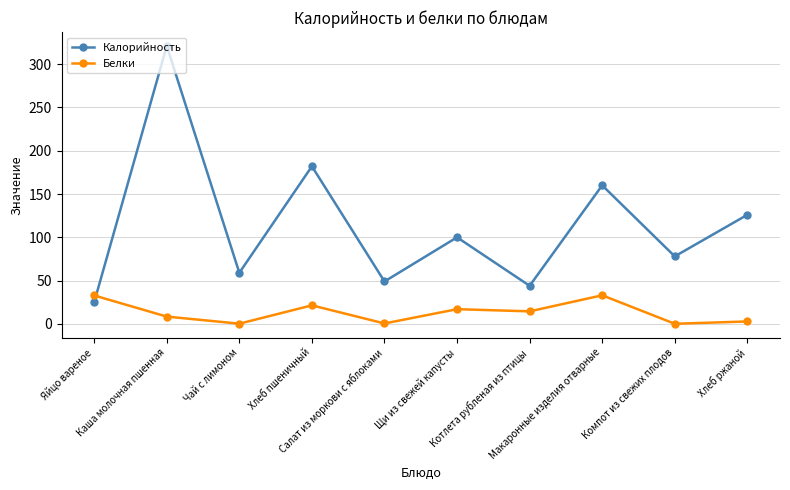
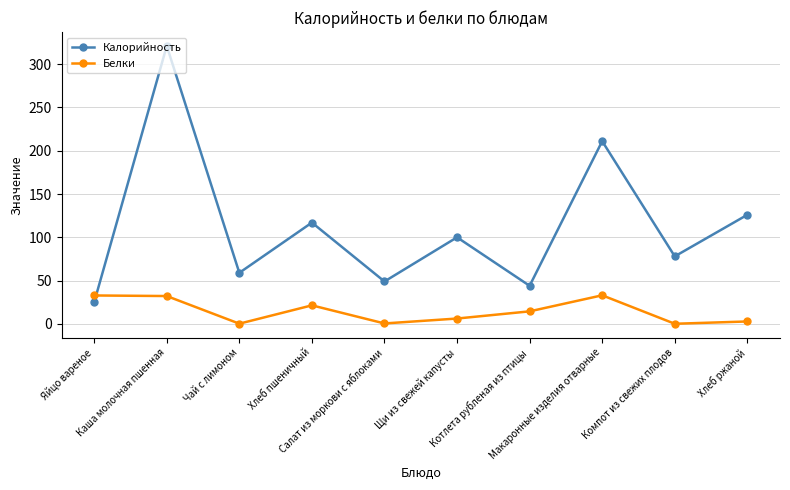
  {
    "Калорийность": {
      "Яйцо вареное": 30,
      "Чай с лимоном": 60,
-     "Хлеб пшеничный": 180,
+     "Хлеб пшеничный": 120,
      "Салат из моркови с яблоками": 50,
      "Щи из свежей капусты": 100,
      "Котлета рубленая из птицы": 40,
-     "Макаронные изделия отварные": 160,
+     "Макаронные изделия отварные": 210,
      "Компот из свежих плодов": 80,
      "Хлеб ржаной": 130
    },
    "Белки": {
      "Яйцо вареное": 30,
-     "Каша молочная пшенная": 10,
+     "Каша молочная пшенная": 30,
      "Чай с лимоном": 0,
      "Хлеб пшеничный": 20,
      "Салат из моркови с яблоками": 0,
-     "Щи из свежей капусты": 20,
+     "Щи из свежей капусты": 10,
      "Котлета рубленая из птицы": 10,
      "Макаронные изделия отварные": 30,
      "Компот из свежих плодов": 0,
      "Хлеб ржаной": 0
    }
  }
